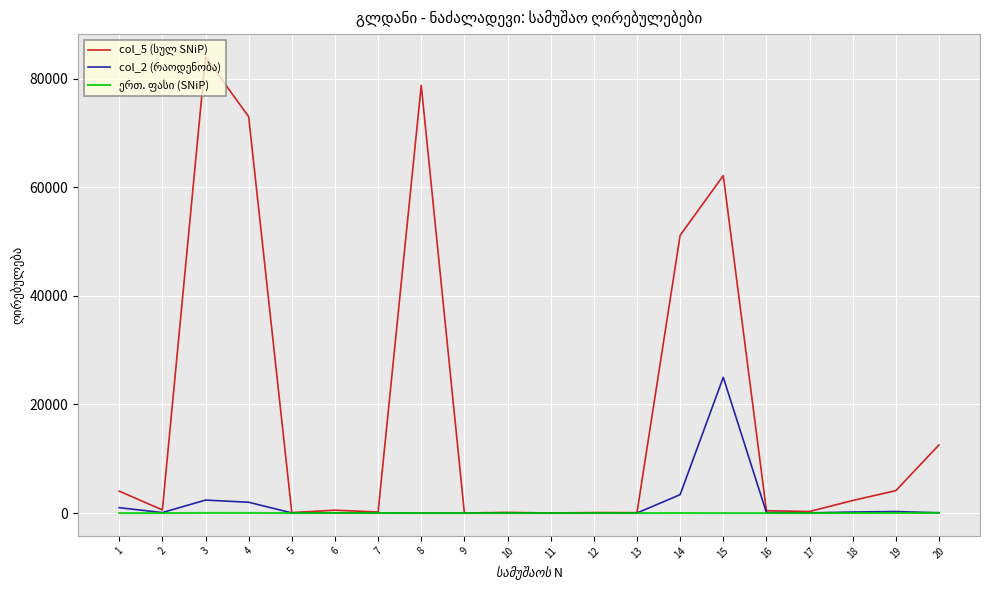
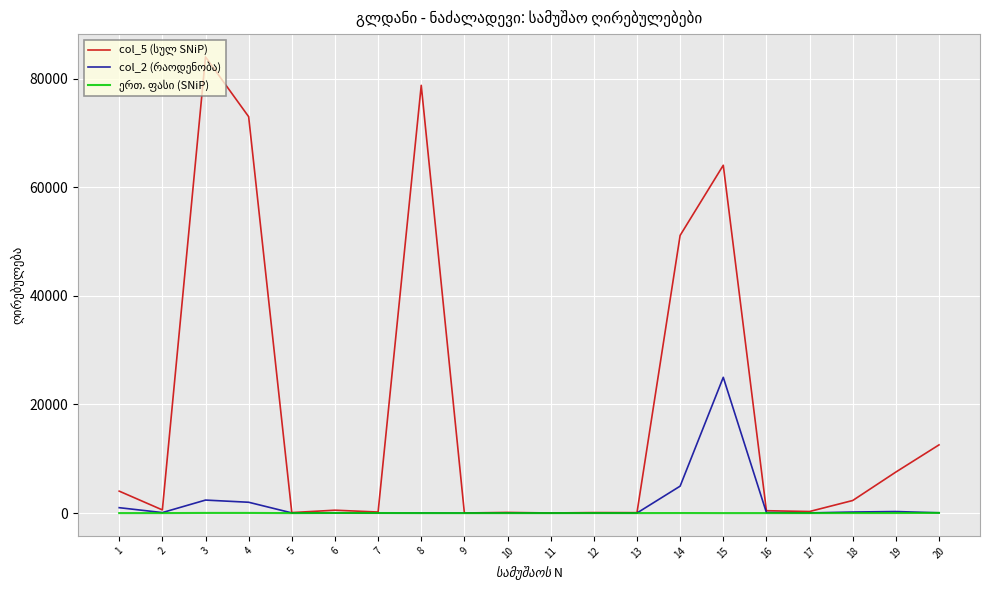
  {
    "col_5 (სულ SNiP)": {
      "1": 4000,
      "2": 1000,
      "4": 73000,
      "6": 1000,
      "8": 79000,
      "14": 51000,
-     "15": 62000,
+     "15": 64000,
      "18": 2000,
-     "19": 4000,
+     "19": 8000,
      "20": 13000
    },
    "col_2 (რაოდენობა)": {
      "1": 1000,
      "3": 2000,
      "4": 2000,
-     "14": 3000,
+     "14": 5000,
      "15": 25000
    },
    "ერთ. ფასი (SNiP)": {
      "1": 0,
      "3": 0,
      "4": 0,
      "14": 0,
      "15": 0
    }
  }
